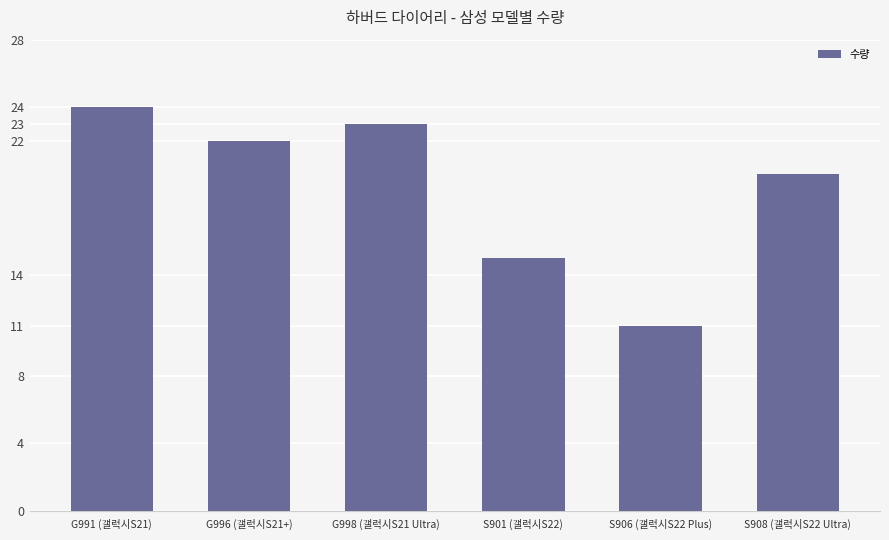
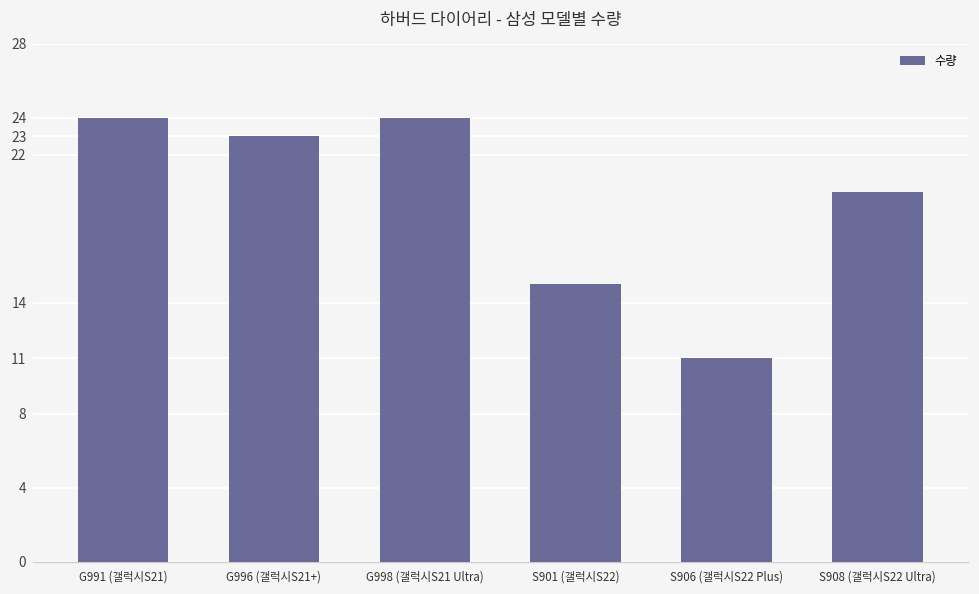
  {
    "G991 (갤럭시S21)": 24,
-   "G996 (갤럭시S21+)": 22,
-   "G998 (갤럭시S21 Ultra)": 23,
+   "G996 (갤럭시S21+)": 23,
+   "G998 (갤럭시S21 Ultra)": 24,
    "S901 (갤럭시S22)": 15,
    "S906 (갤럭시S22 Plus)": 11,
    "S908 (갤럭시S22 Ultra)": 20
  }
